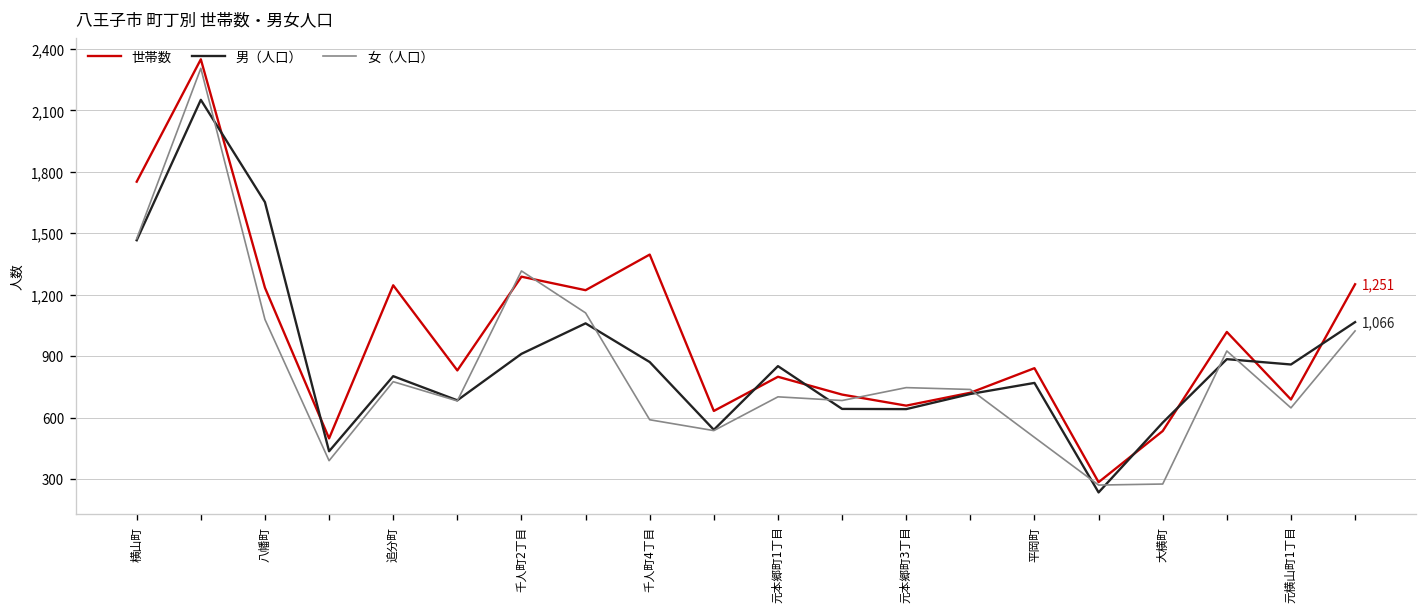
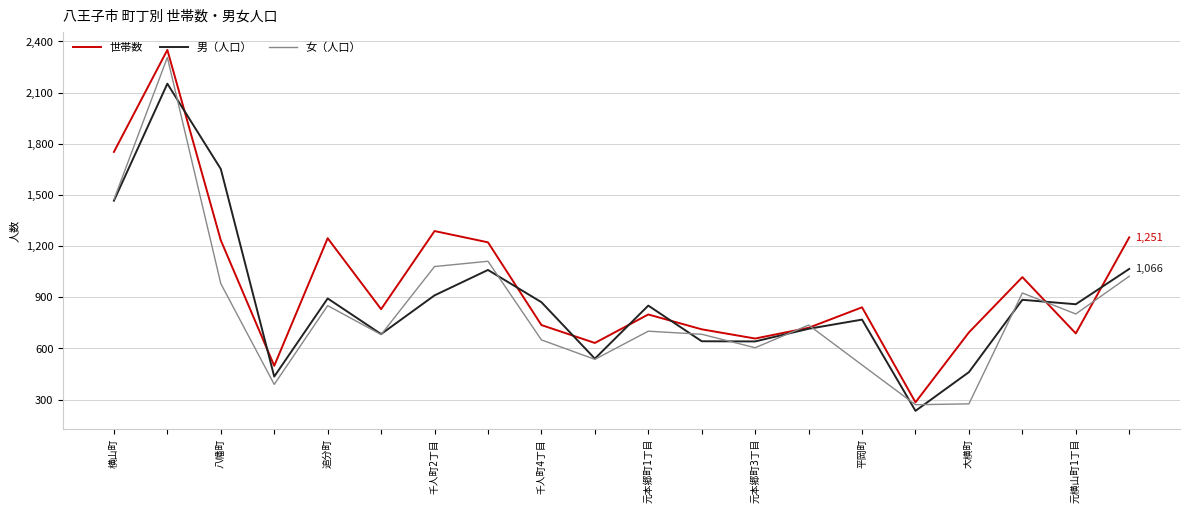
  {
    "世帯数": {
      "横山町": "1,750",
      "八幡町": "1,230",
      "追分町": "1,250",
      "千人町2丁目": "1,290",
-     "千人町4丁目": "1,400",
+     "千人町4丁目": "740",
      "元本郷町1丁目": "800",
      "元本郷町3丁目": "660",
      "平岡町": "840",
-     "大横町": "530",
+     "大横町": "690",
      "元横山町1丁目": "690"
    },
    "男（人口）": {
      "八幡町": "1,650",
-     "追分町": "800",
+     "追分町": "890",
      "千人町2丁目": "910",
      "千人町4丁目": "870",
      "元本郷町1丁目": "850",
      "元本郷町3丁目": "640",
      "平岡町": "770",
-     "大横町": "580",
+     "大横町": "460",
      "元横山町1丁目": "860"
    },
    "女（人口）": {
-     "八幡町": "1,080",
-     "追分町": "780",
-     "千人町2丁目": "1,320",
-     "千人町4丁目": "590",
+     "八幡町": "980",
+     "追分町": "850",
+     "千人町2丁目": "1,080",
+     "千人町4丁目": "650",
      "元本郷町1丁目": "700",
-     "元本郷町3丁目": "750",
+     "元本郷町3丁目": "600",
      "平岡町": "500",
      "大横町": "280",
-     "元横山町1丁目": "650"
+     "元横山町1丁目": "800"
    }
  }
